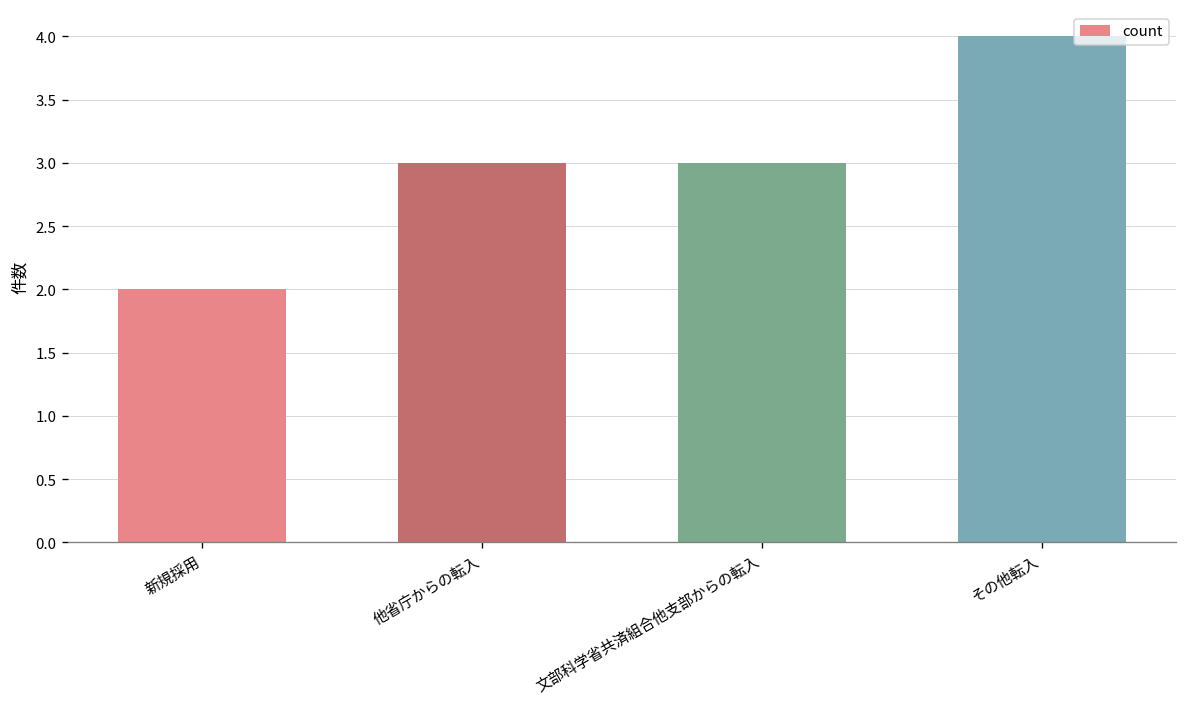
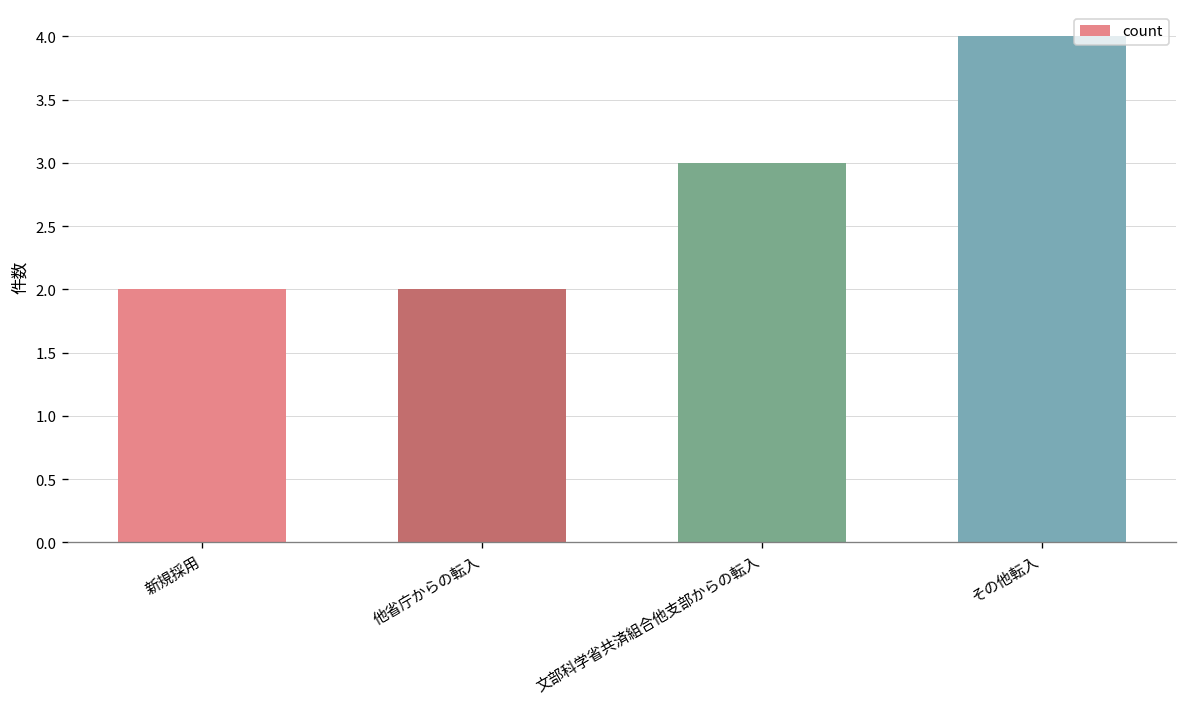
  {
    "新規採用": 2,
-   "他省庁からの転入": 3,
+   "他省庁からの転入": 2,
    "文部科学省共済組合他支部からの転入": 3,
    "その他転入": 4
  }
